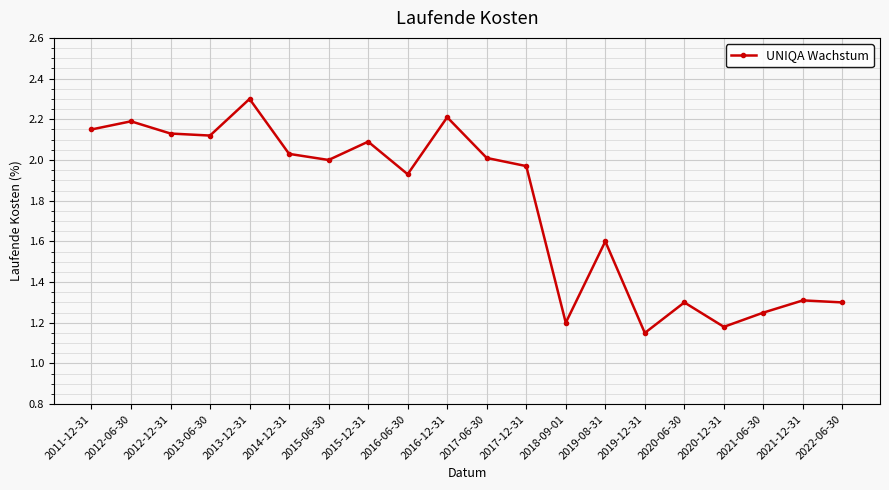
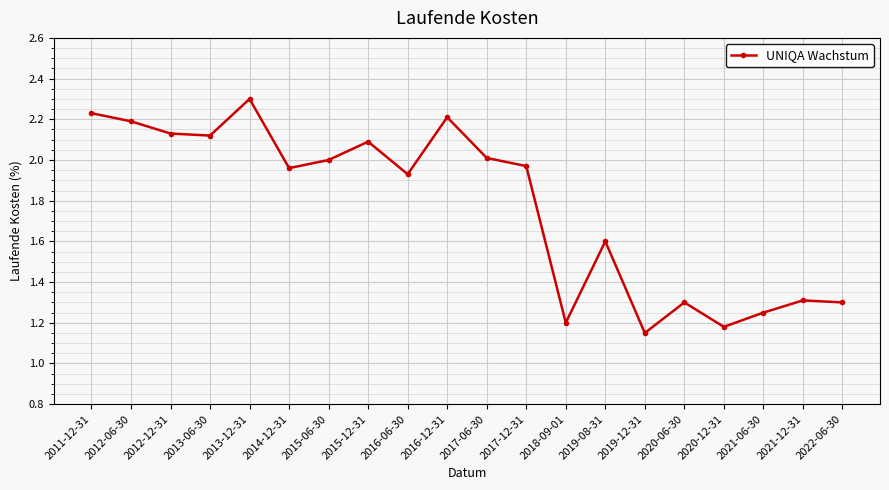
  {
-   "2011-12-31": 2.15,
+   "2011-12-31": 2.23,
    "2012-06-30": 2.19,
    "2012-12-31": 2.13,
    "2013-06-30": 2.12,
    "2013-12-31": 2.30,
-   "2014-12-31": 2.03,
+   "2014-12-31": 1.96,
    "2015-06-30": 2.00,
    "2015-12-31": 2.09,
    "2016-06-30": 1.93,
    "2016-12-31": 2.21,
    "2017-06-30": 2.01,
    "2017-12-31": 1.97,
    "2018-09-01": 1.20,
    "2019-08-31": 1.60,
    "2019-12-31": 1.15,
    "2020-06-30": 1.30,
    "2020-12-31": 1.18,
    "2021-06-30": 1.25,
    "2021-12-31": 1.31,
    "2022-06-30": 1.30
  }
